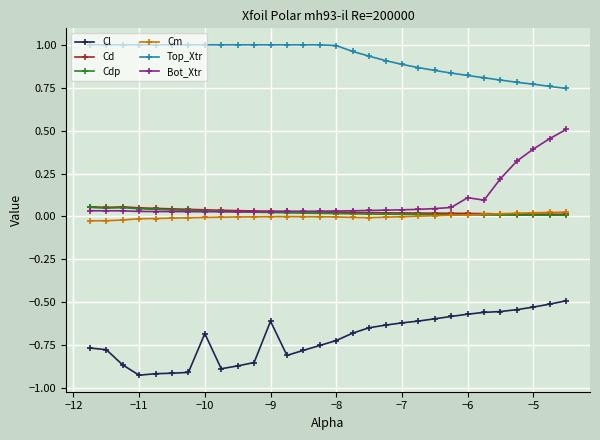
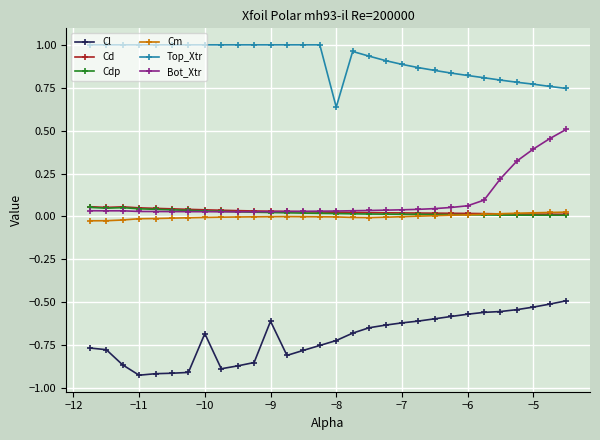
  {
    "Cl": {
      "−11": -0.93,
      "−10": -0.68,
      "−9": -0.61,
      "−8": -0.72,
      "−7": -0.62,
      "−6": -0.57,
      "−5": -0.53
    },
    "Cm": {
      "−11": -0.01,
      "−10": -0.01,
      "−9": 0.00,
      "−8": 0.00
    },
    "Top_Xtr": {
      "−9": 1.00,
-     "−8": 1.00,
+     "−8": 0.64,
      "−7": 0.89,
      "−6": 0.82,
      "−5": 0.77
    },
    "Bot_Xtr": {
      "−11": 0.03,
      "−7": 0.04,
-     "−6": 0.11,
+     "−6": 0.06,
      "−5": 0.39
    }
  }
